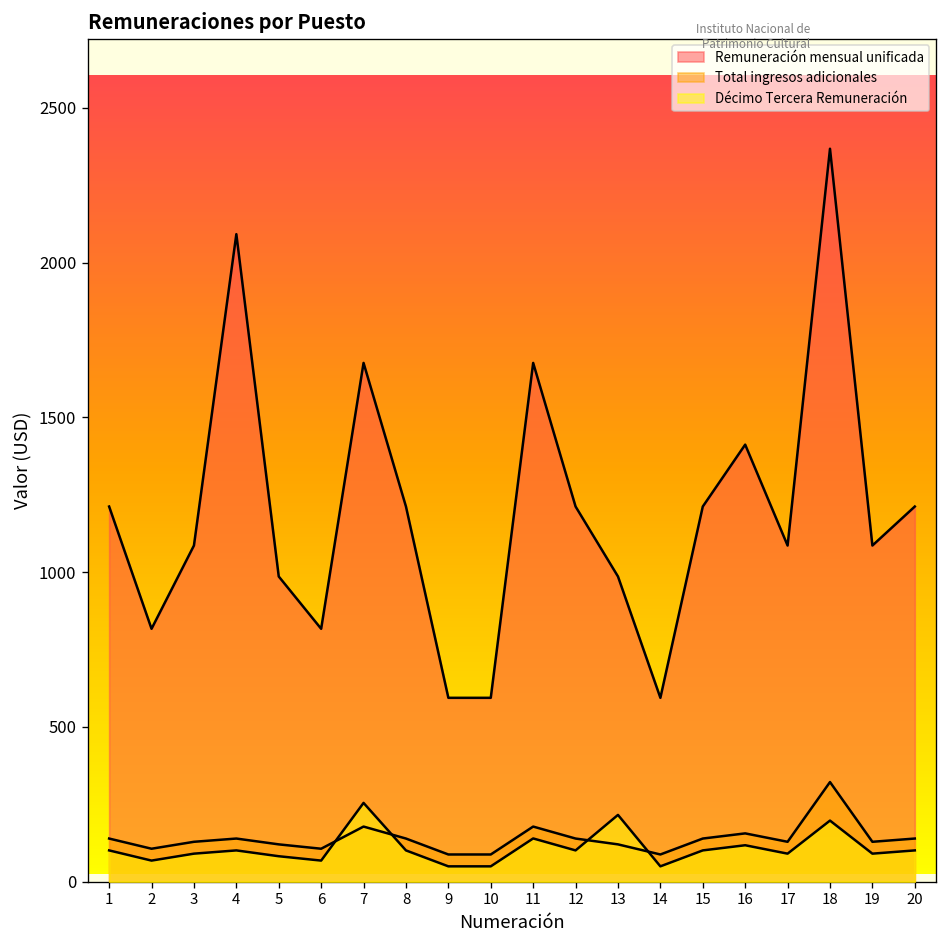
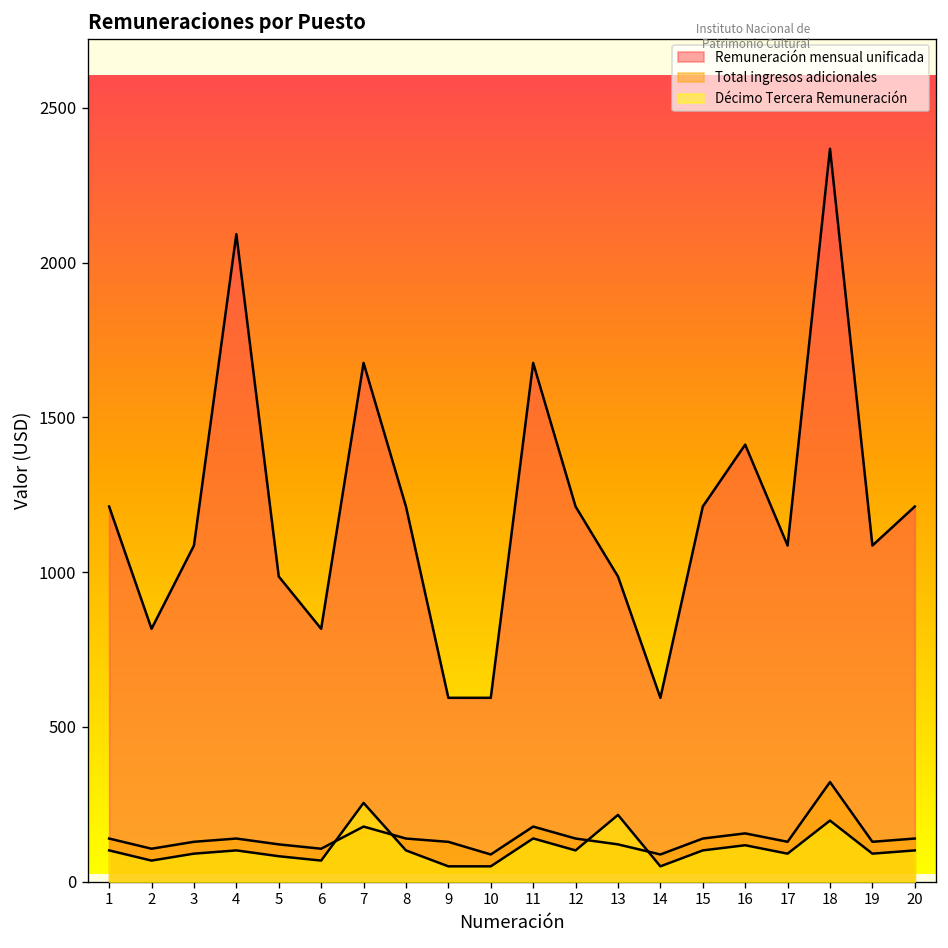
  {
    "Remuneración mensual unificada": {
      "1": 1210,
      "2": 820,
      "3": 1090,
      "4": 2090,
      "5": 990,
      "6": 820,
      "7": 1680,
      "8": 1210,
      "9": 590,
      "10": 590,
      "11": 1680,
      "12": 1210,
      "13": 990,
      "14": 590,
      "15": 1210,
      "16": 1410,
      "17": 1090,
      "18": 2370,
      "19": 1090,
      "20": 1210
    },
    "Total ingresos adicionales": {
      "1": 140,
      "2": 110,
      "3": 130,
      "4": 140,
      "5": 120,
      "6": 110,
      "7": 180,
      "8": 140,
-     "9": 90,
+     "9": 130,
      "10": 90,
      "11": 180,
      "12": 140,
      "13": 120,
      "14": 90,
      "15": 140,
      "16": 160,
      "17": 130,
      "18": 320,
      "19": 130,
      "20": 140
    },
    "Décimo Tercera Remuneración": {
      "1": 100,
      "2": 70,
      "3": 90,
      "4": 100,
      "5": 80,
      "6": 70,
      "7": 250,
      "8": 100,
      "9": 50,
      "10": 50,
      "11": 140,
      "12": 100,
      "13": 220,
      "14": 50,
      "15": 100,
      "16": 120,
      "17": 90,
      "18": 200,
      "19": 90,
      "20": 100
    }
  }
